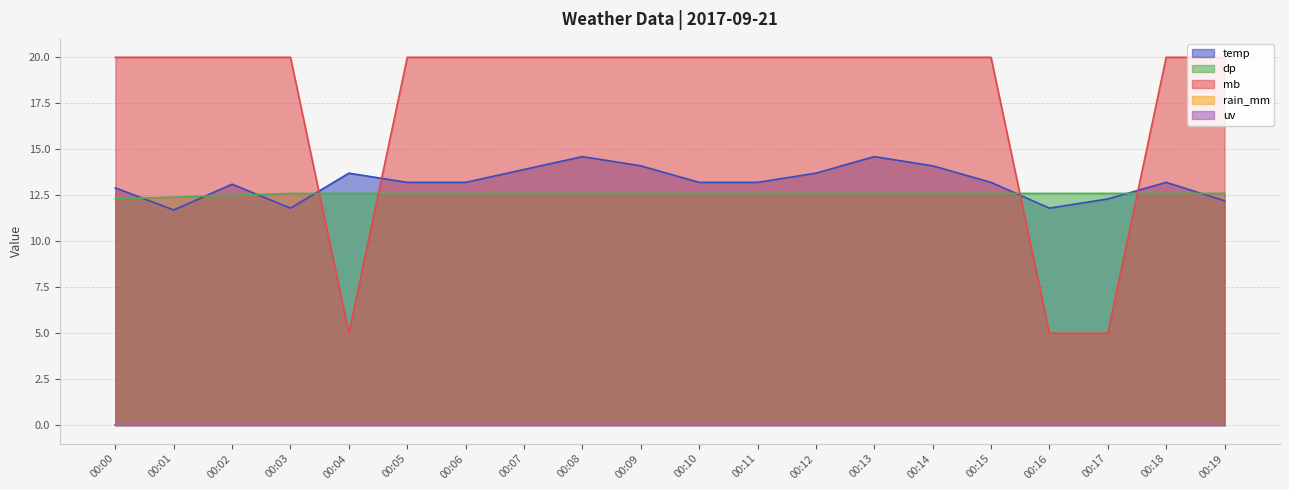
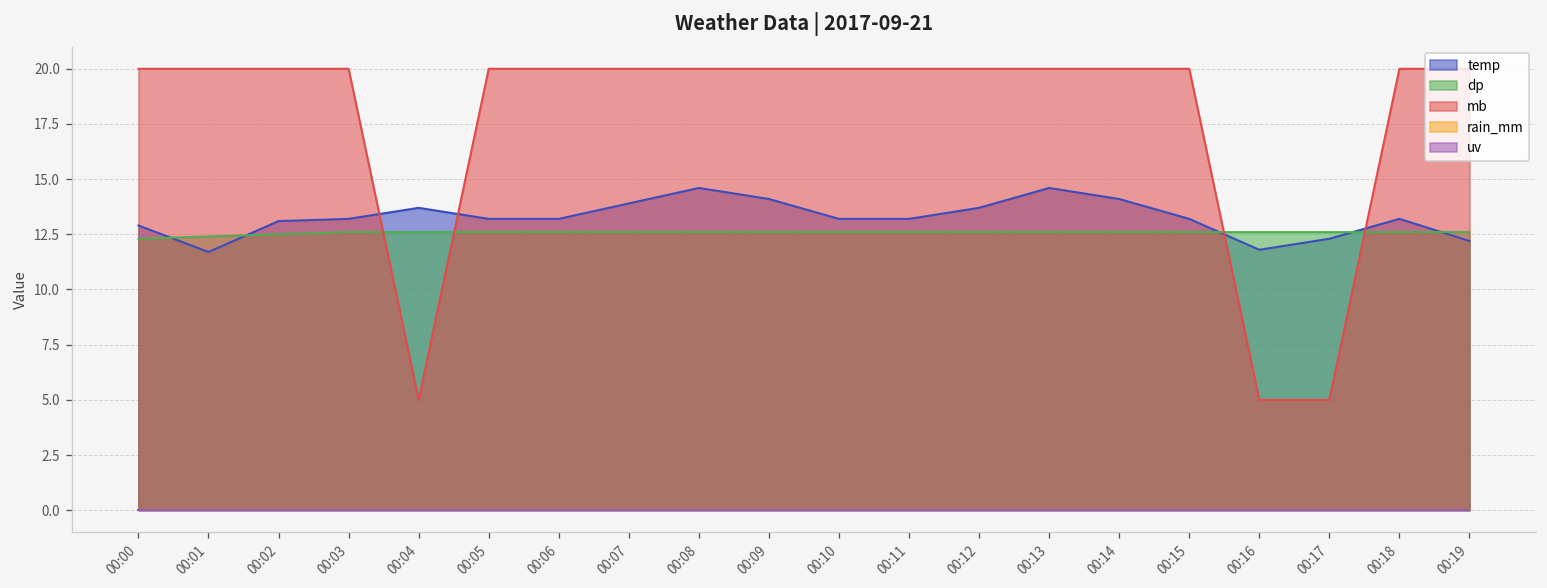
  {
    "temp": {
      "00:00": 12.9,
      "00:01": 11.7,
      "00:02": 13.1,
-     "00:03": 11.8,
+     "00:03": 13.2,
      "00:04": 13.7,
      "00:05": 13.2,
      "00:06": 13.2,
      "00:07": 13.9,
      "00:08": 14.6,
      "00:09": 14.1,
      "00:10": 13.2,
      "00:11": 13.2,
      "00:12": 13.7,
      "00:13": 14.6,
      "00:14": 14.1,
      "00:15": 13.2,
      "00:16": 11.8,
      "00:17": 12.3,
      "00:18": 13.2,
      "00:19": 12.2
    },
    "dp": {
      "00:00": 12.3,
      "00:01": 12.4,
      "00:02": 12.5,
      "00:03": 12.6,
      "00:04": 12.6,
      "00:05": 12.6,
      "00:06": 12.6,
      "00:07": 12.6,
      "00:08": 12.6,
      "00:09": 12.6,
      "00:10": 12.6,
      "00:11": 12.6,
      "00:12": 12.6,
      "00:13": 12.6,
      "00:14": 12.6,
      "00:15": 12.6,
      "00:16": 12.6,
      "00:17": 12.6,
      "00:18": 12.6,
      "00:19": 12.6
    },
    "mb": {
      "00:00": 20.0,
      "00:01": 20.0,
      "00:02": 20.0,
      "00:03": 20.0,
      "00:04": 5.0,
      "00:05": 20.0,
      "00:06": 20.0,
      "00:07": 20.0,
      "00:08": 20.0,
      "00:09": 20.0,
      "00:10": 20.0,
      "00:11": 20.0,
      "00:12": 20.0,
      "00:13": 20.0,
      "00:14": 20.0,
      "00:15": 20.0,
      "00:16": 5.0,
      "00:17": 5.0,
      "00:18": 20.0
    },
    "uv": {
      "00:00": 0.0,
      "00:01": 0.0,
      "00:02": 0.0,
      "00:03": 0.0,
      "00:04": 0.0,
      "00:05": 0.0,
      "00:06": 0.0,
      "00:07": 0.0,
      "00:08": 0.0,
      "00:09": 0.0,
      "00:10": 0.0,
      "00:11": 0.0,
      "00:12": 0.0,
      "00:13": 0.0,
      "00:14": 0.0,
      "00:15": 0.0,
      "00:16": 0.0,
      "00:17": 0.0,
      "00:18": 0.0,
      "00:19": 0.0
    }
  }
